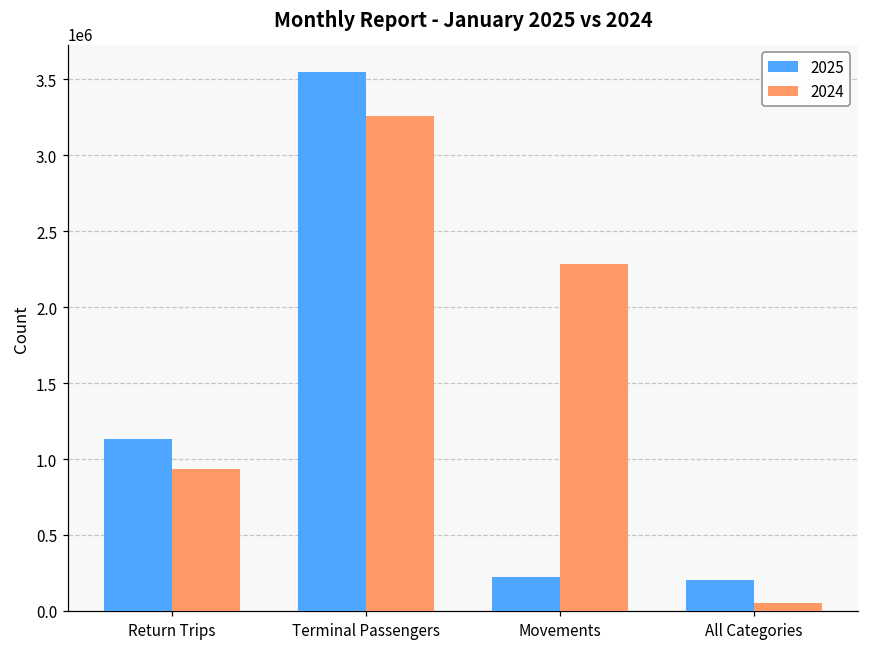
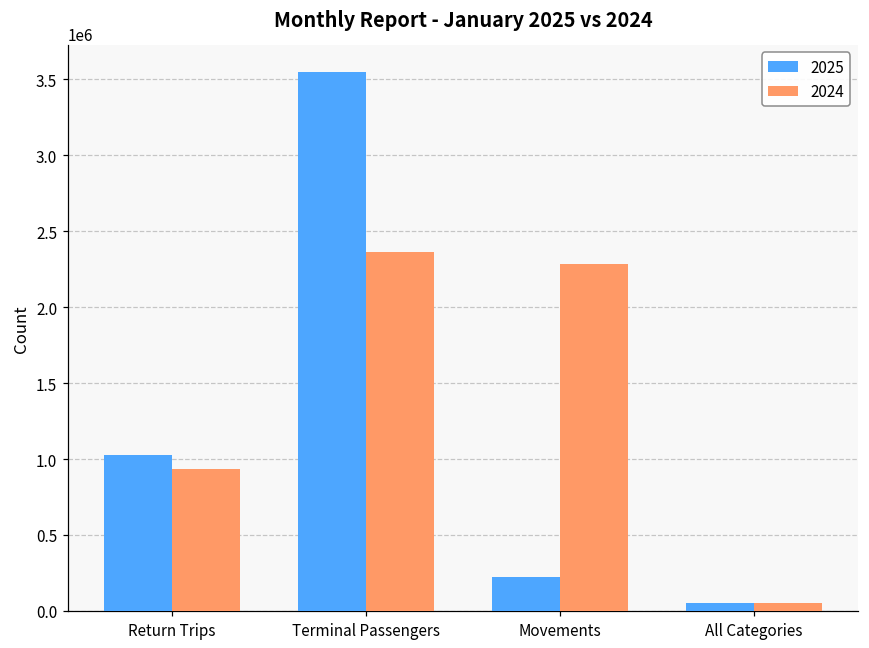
  {
    "2025": {
-     "Return Trips": 1130000,
+     "Return Trips": 1020000,
      "Terminal Passengers": 3550000,
      "Movements": 220000,
-     "All Categories": 210000
+     "All Categories": 50000
    },
    "2024": {
      "Return Trips": 940000,
-     "Terminal Passengers": 3260000,
+     "Terminal Passengers": 2370000,
      "Movements": 2280000,
      "All Categories": 50000
    }
  }
